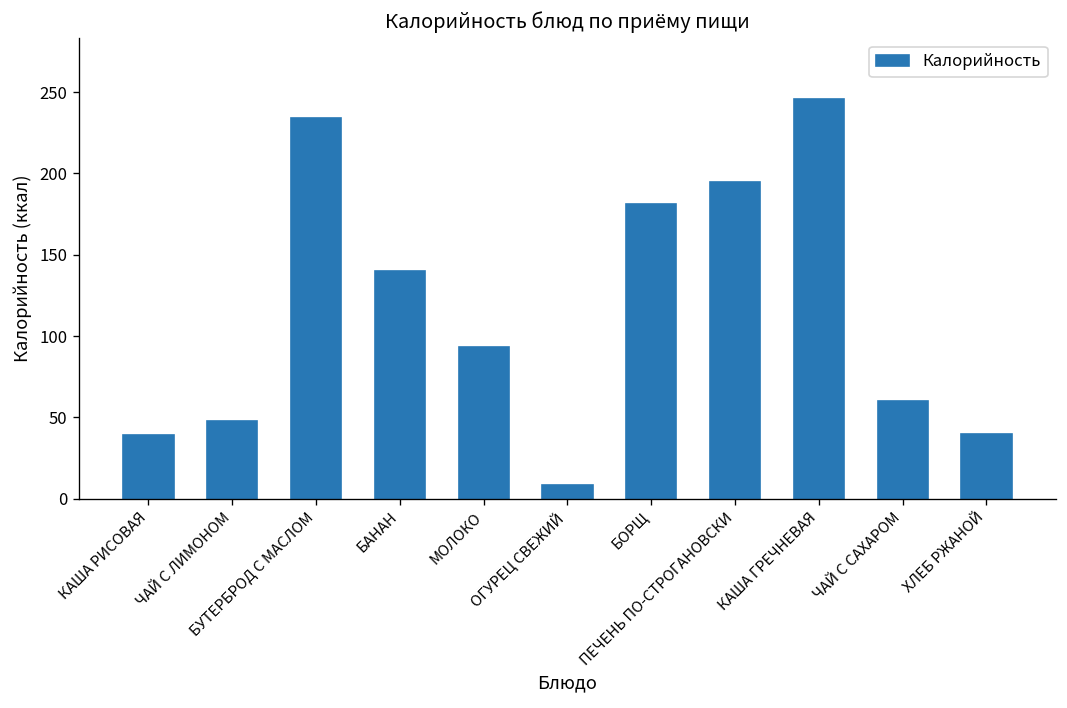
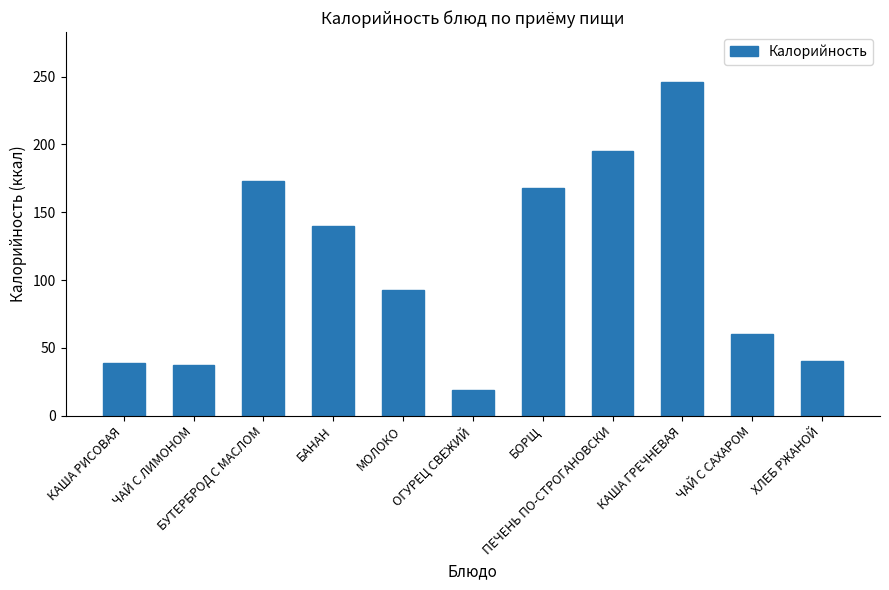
  {
    "КАША РИСОВАЯ": 39,
-   "ЧАЙ С ЛИМОНОМ": 48,
-   "БУТЕРБРОД С МАСЛОМ": 234,
+   "ЧАЙ С ЛИМОНОМ": 37,
+   "БУТЕРБРОД С МАСЛОМ": 173,
    "БАНАН": 140,
    "МОЛОКО": 93,
-   "ОГУРЕЦ СВЕЖИЙ": 8,
-   "БОРЩ": 181,
+   "ОГУРЕЦ СВЕЖИЙ": 19,
+   "БОРЩ": 168,
    "ПЕЧЕНЬ ПО-СТРОГАНОВСКИ": 195,
    "КАША ГРЕЧНЕВАЯ": 246,
    "ЧАЙ С САХАРОМ": 60,
    "ХЛЕБ РЖАНОЙ": 40
  }
